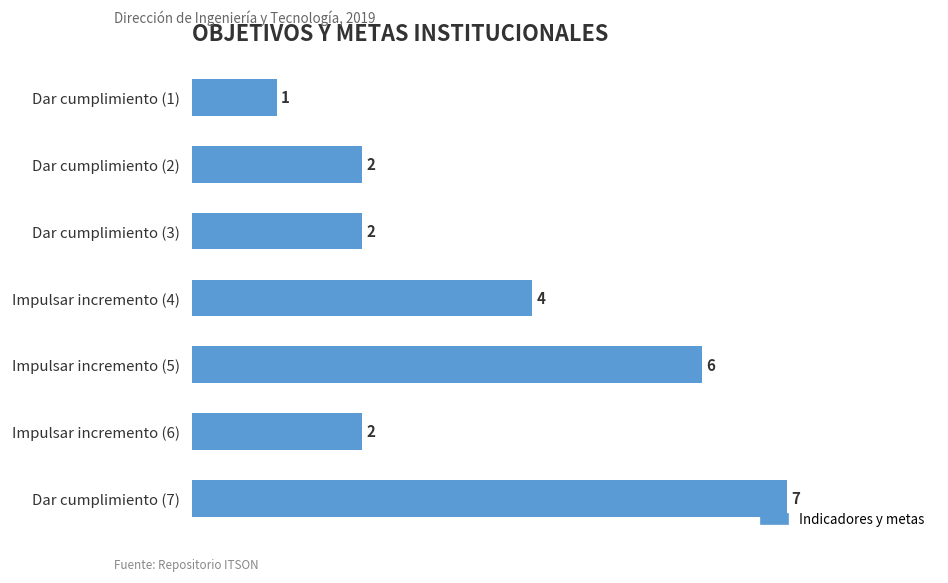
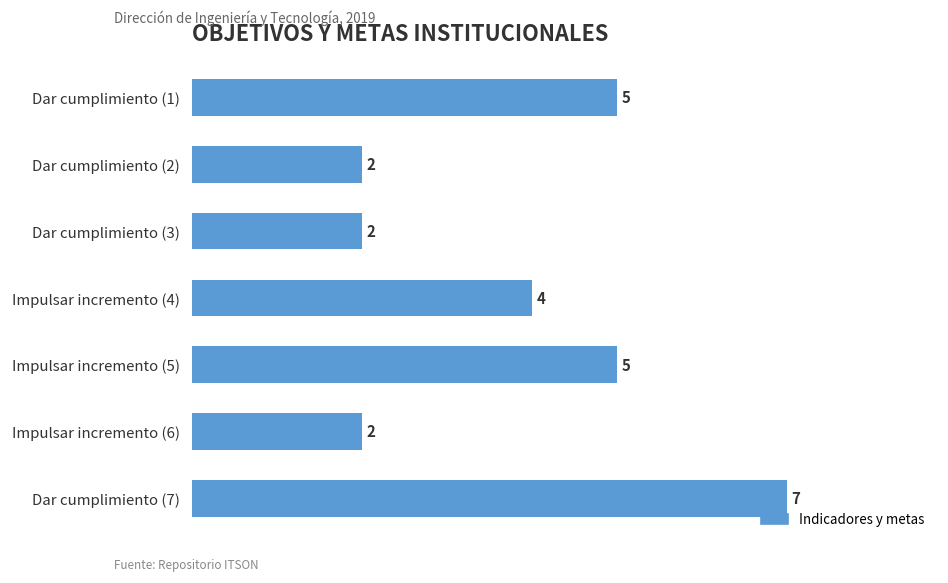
  {
-   "Dar cumplimiento (1)": 1,
+   "Dar cumplimiento (1)": 5,
    "Dar cumplimiento (2)": 2,
    "Dar cumplimiento (3)": 2,
    "Impulsar incremento (4)": 4,
-   "Impulsar incremento (5)": 6,
+   "Impulsar incremento (5)": 5,
    "Impulsar incremento (6)": 2,
    "Dar cumplimiento (7)": 7
  }
